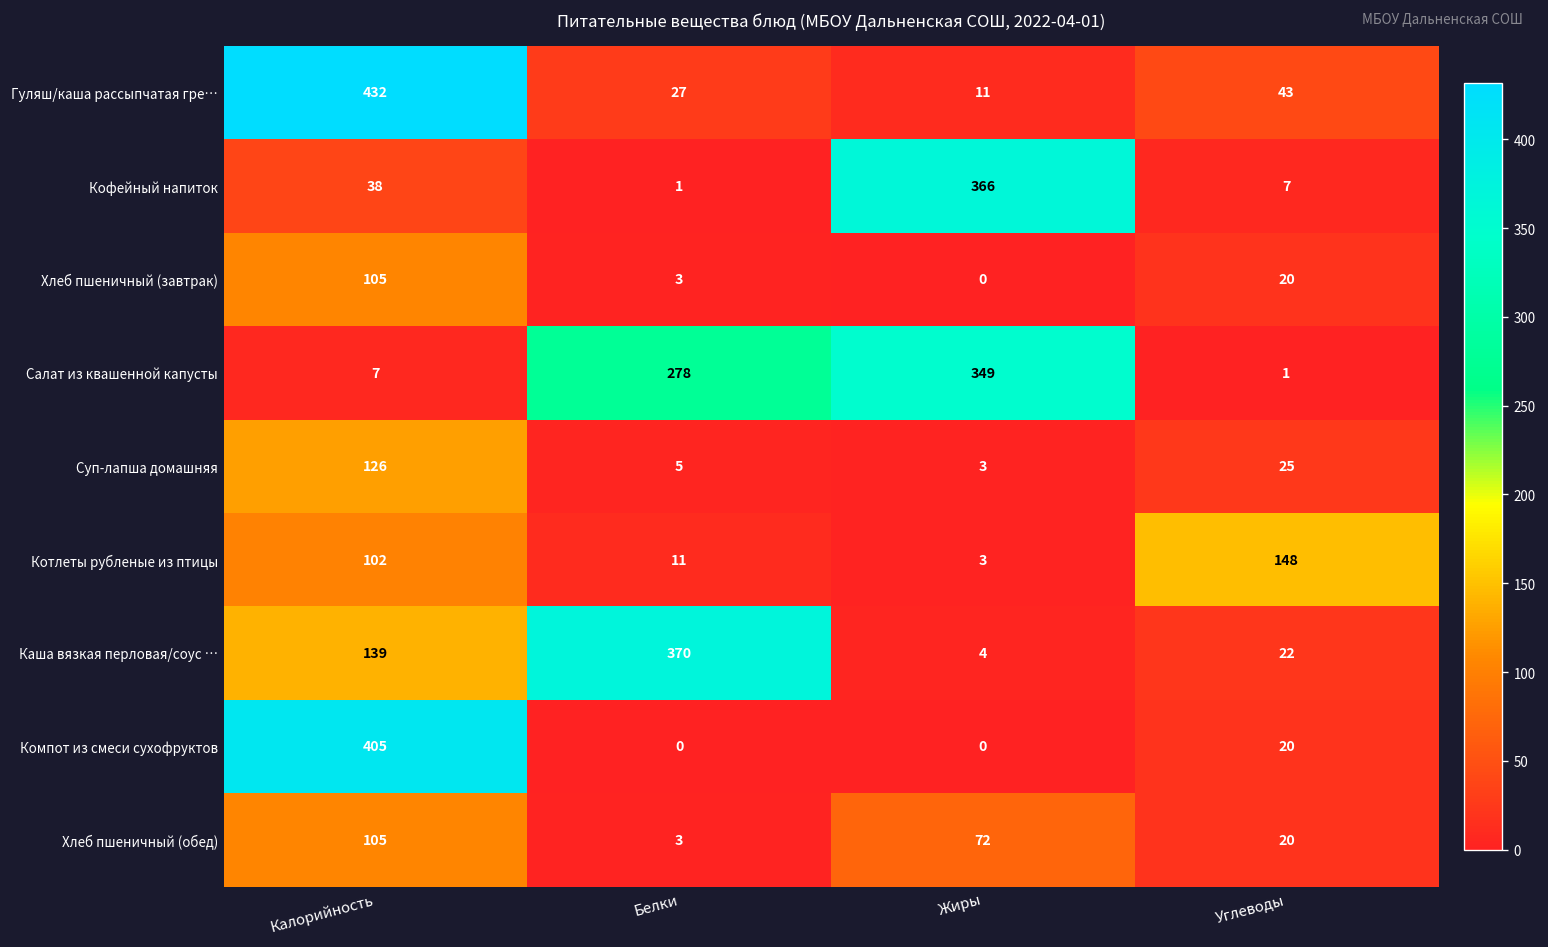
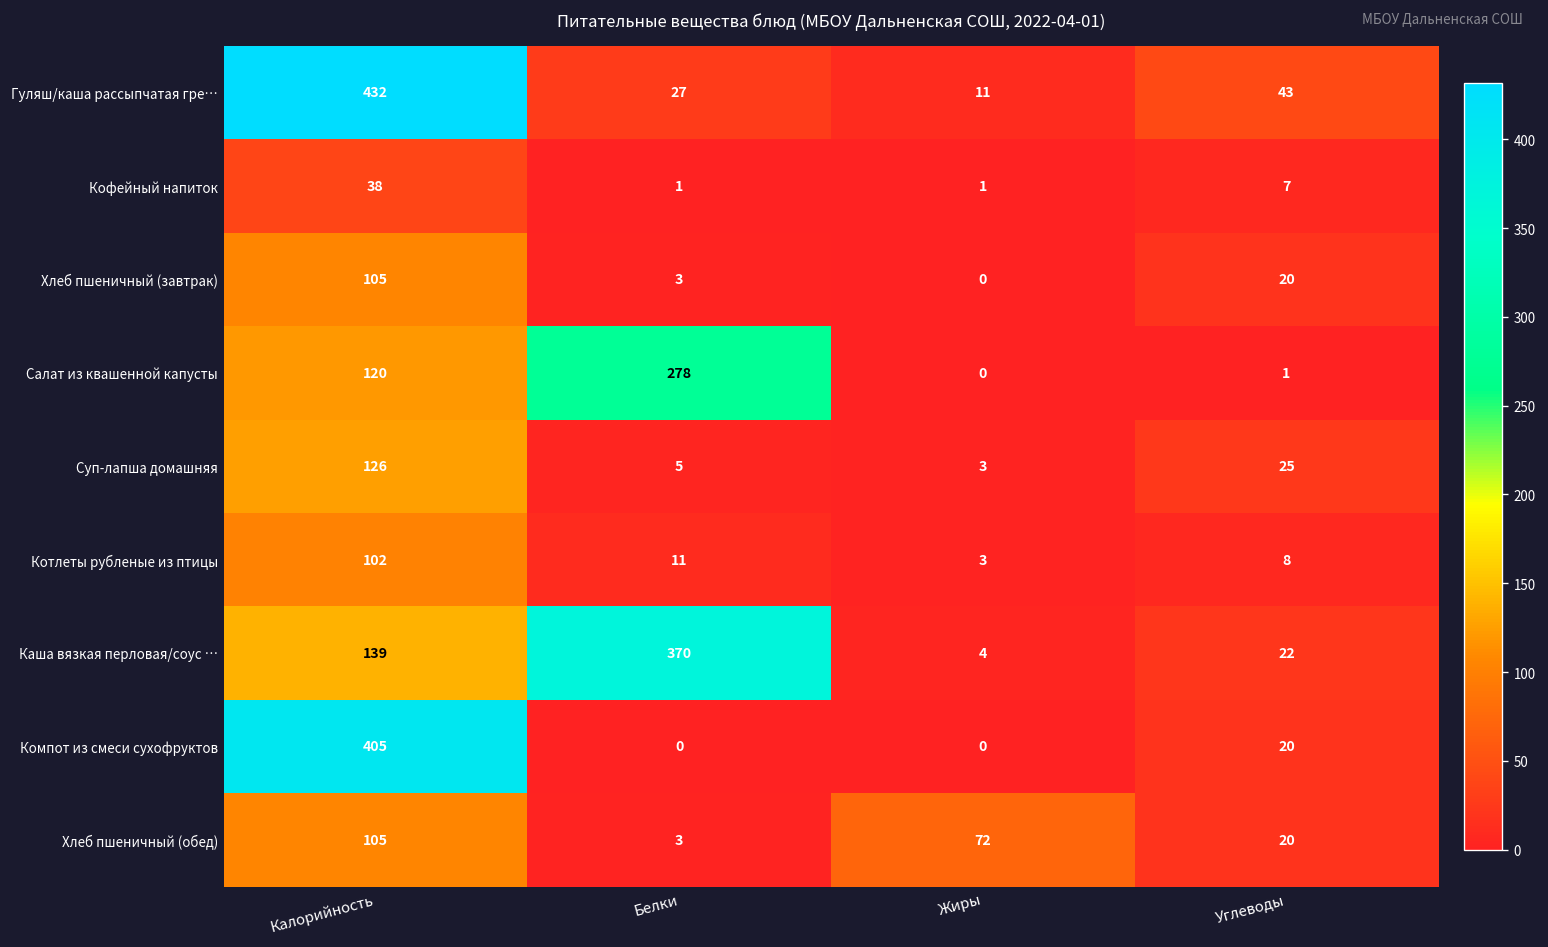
  {
    "Гуляш/каша рассыпчатая гре…": {
      "Калорийность": 432,
      "Белки": 27,
      "Жиры": 11,
      "Углеводы": 43
    },
    "Кофейный напиток": {
      "Калорийность": 38,
      "Белки": 1,
-     "Жиры": 366,
+     "Жиры": 1,
      "Углеводы": 7
    },
    "Хлеб пшеничный (завтрак)": {
      "Калорийность": 105,
      "Белки": 3,
      "Жиры": 0,
      "Углеводы": 20
    },
    "Салат из квашенной капусты": {
-     "Калорийность": 7,
+     "Калорийность": 120,
      "Белки": 278,
-     "Жиры": 349,
+     "Жиры": 0,
      "Углеводы": 1
    },
    "Суп-лапша домашняя": {
      "Калорийность": 126,
      "Белки": 5,
      "Жиры": 3,
      "Углеводы": 25
    },
    "Котлеты рубленые из птицы": {
      "Калорийность": 102,
      "Белки": 11,
      "Жиры": 3,
-     "Углеводы": 148
+     "Углеводы": 8
    },
    "Каша вязкая перловая/соус …": {
      "Калорийность": 139,
      "Белки": 370,
      "Жиры": 4,
      "Углеводы": 22
    },
    "Компот из смеси сухофруктов": {
      "Калорийность": 405,
      "Белки": 0,
      "Жиры": 0,
      "Углеводы": 20
    },
    "Хлеб пшеничный (обед)": {
      "Калорийность": 105,
      "Белки": 3,
      "Жиры": 72,
      "Углеводы": 20
    }
  }
